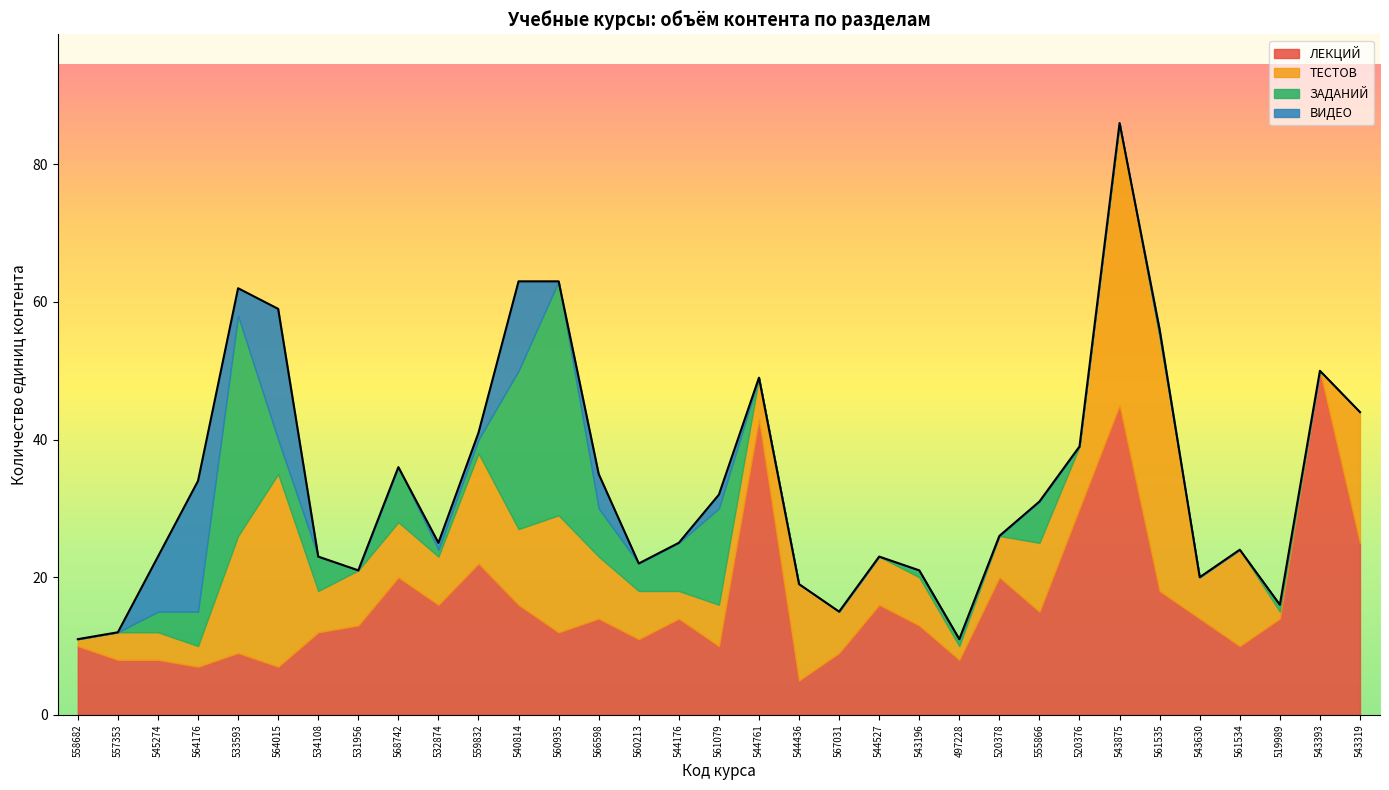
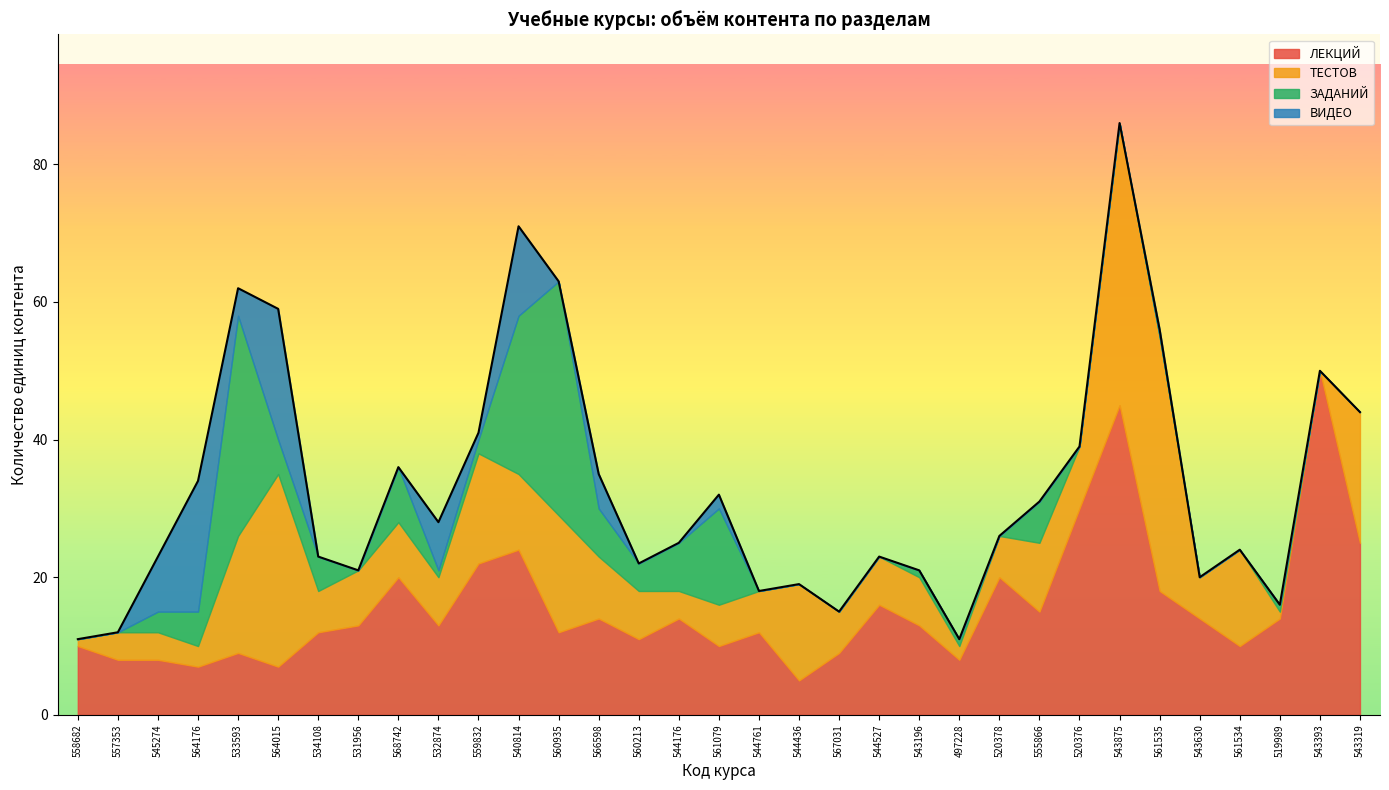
  {
    "ЛЕКЦИЙ": {
      "558682": 10,
      "557353": 8,
      "545274": 8,
      "564176": 7,
      "533593": 9,
      "564015": 7,
      "534108": 12,
      "531956": 13,
      "568742": 20,
-     "532874": 16,
+     "532874": 13,
      "559832": 22,
-     "540814": 16,
+     "540814": 24,
      "560935": 12,
      "566598": 14,
      "560213": 11,
      "544176": 14,
      "561079": 10,
-     "544761": 43,
+     "544761": 12,
      "544436": 5,
      "567031": 9,
      "544527": 16,
      "543196": 13,
      "497228": 8,
      "520378": 20,
      "555866": 15,
      "520376": 30,
      "543875": 45,
      "561535": 18,
      "543630": 14,
      "561534": 10,
      "519989": 14,
      "543319": 25
    },
    "ТЕСТОВ": {
      "545274": 4,
      "564176": 3,
      "533593": 17,
      "564015": 28,
      "534108": 6,
      "568742": 8,
      "532874": 7,
      "559832": 16,
      "540814": 11,
      "560935": 17,
      "566598": 9,
      "560213": 7,
      "544176": 4,
      "561079": 6,
      "543196": 7,
      "497228": 2,
      "555866": 10,
      "519989": 1
    },
    "ЗАДАНИЙ": {
      "545274": 3,
      "564176": 5,
      "533593": 32,
      "564015": 5,
      "532874": 1,
      "559832": 2,
      "540814": 23,
      "566598": 7,
      "561079": 14
    },
    "ВИДЕО": {
      "545274": 8,
      "564176": 19,
      "533593": 4,
      "564015": 19,
-     "532874": 1,
+     "532874": 7,
      "559832": 1,
      "540814": 13,
      "566598": 5,
      "561079": 2,
      "561535": 1
    }
  }
